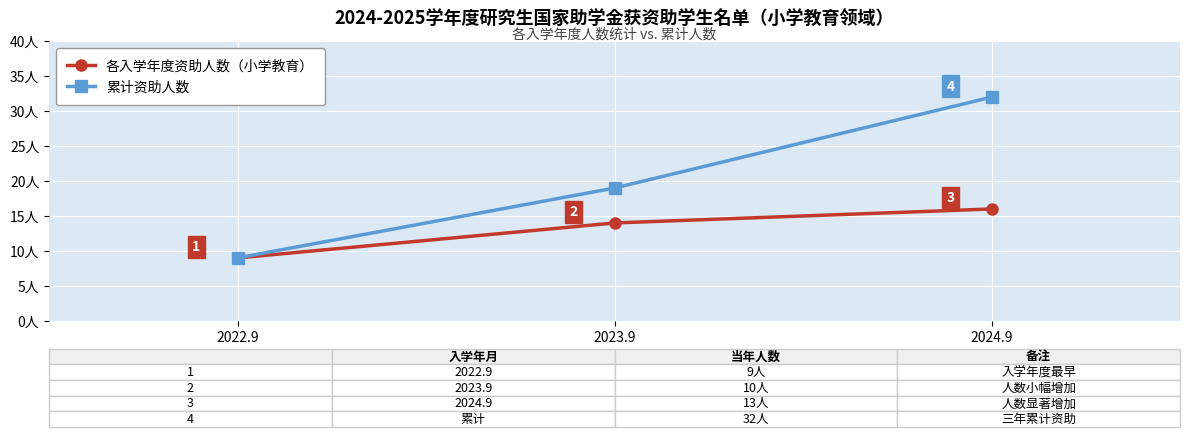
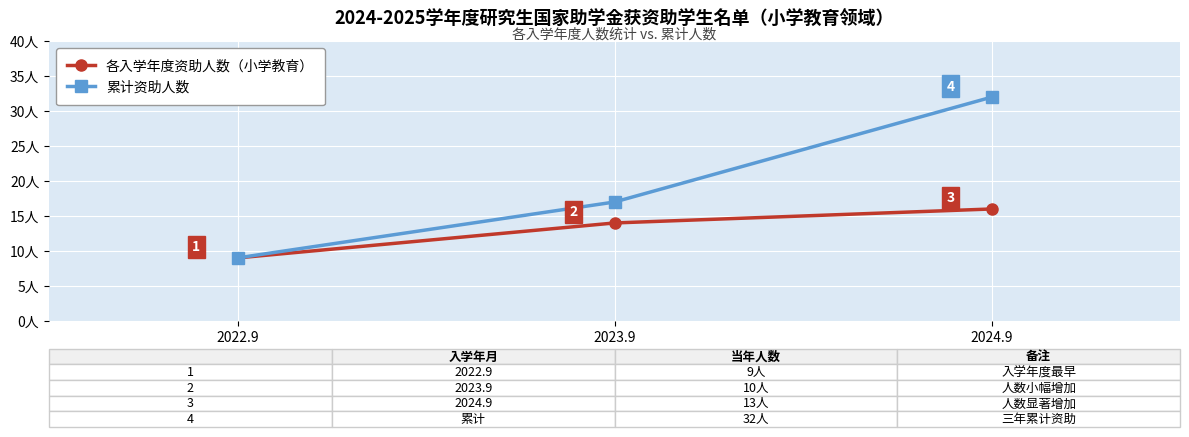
  {
    "各入学年度资助人数（小学教育）": {
      "2023.9": "14人",
      "2024.9": "16人"
    },
    "累计资助人数": {
-     "2023.9": "19人",
+     "2023.9": "17人",
      "2024.9": "32人"
    }
  }
